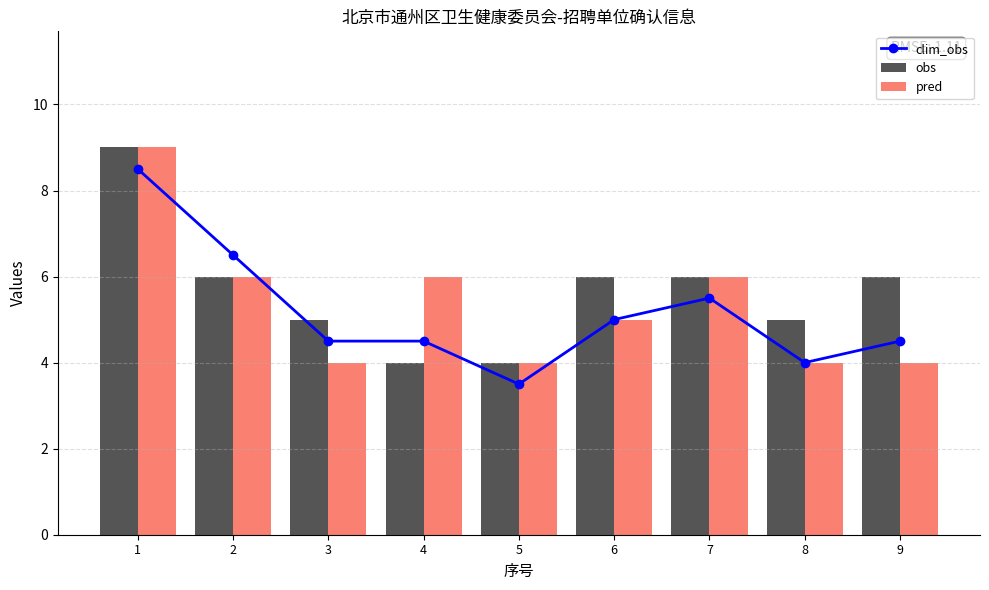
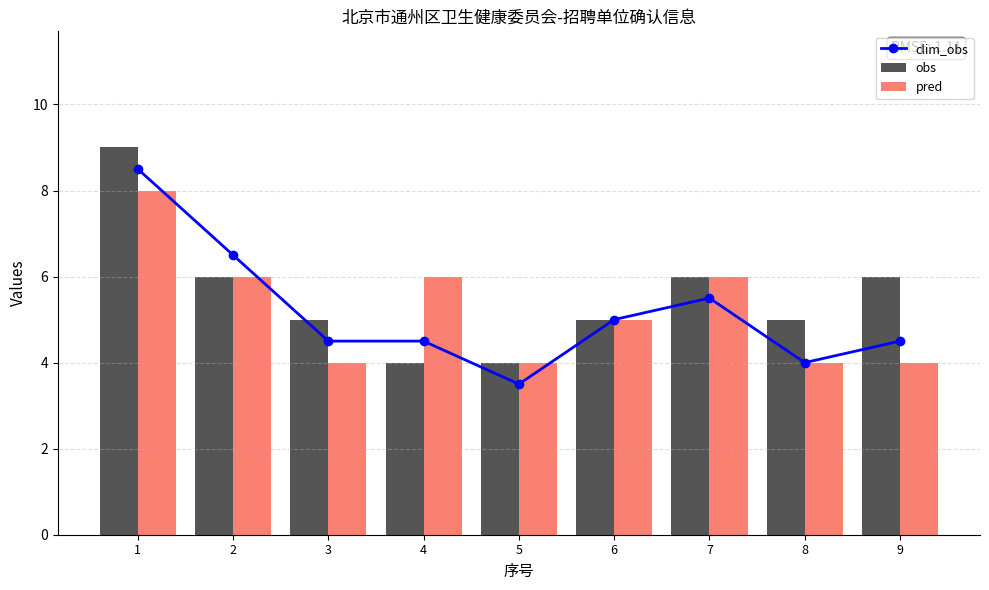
  {
    "obs": {
      "1": 9,
      "2": 6,
      "3": 5,
      "4": 4,
      "5": 4,
-     "6": 6,
+     "6": 5,
      "7": 6,
      "8": 5,
      "9": 6
    },
    "clim_obs": {
      "1": 8.5,
      "2": 6.5,
      "3": 4.5,
      "4": 4.5,
      "5": 3.5,
      "6": 5,
      "7": 5.5,
      "8": 4,
      "9": 4.5
    },
    "pred": {
-     "1": 9,
+     "1": 8,
      "2": 6,
      "3": 4,
      "4": 6,
      "5": 4,
      "6": 5,
      "7": 6,
      "8": 4,
      "9": 4
    }
  }
